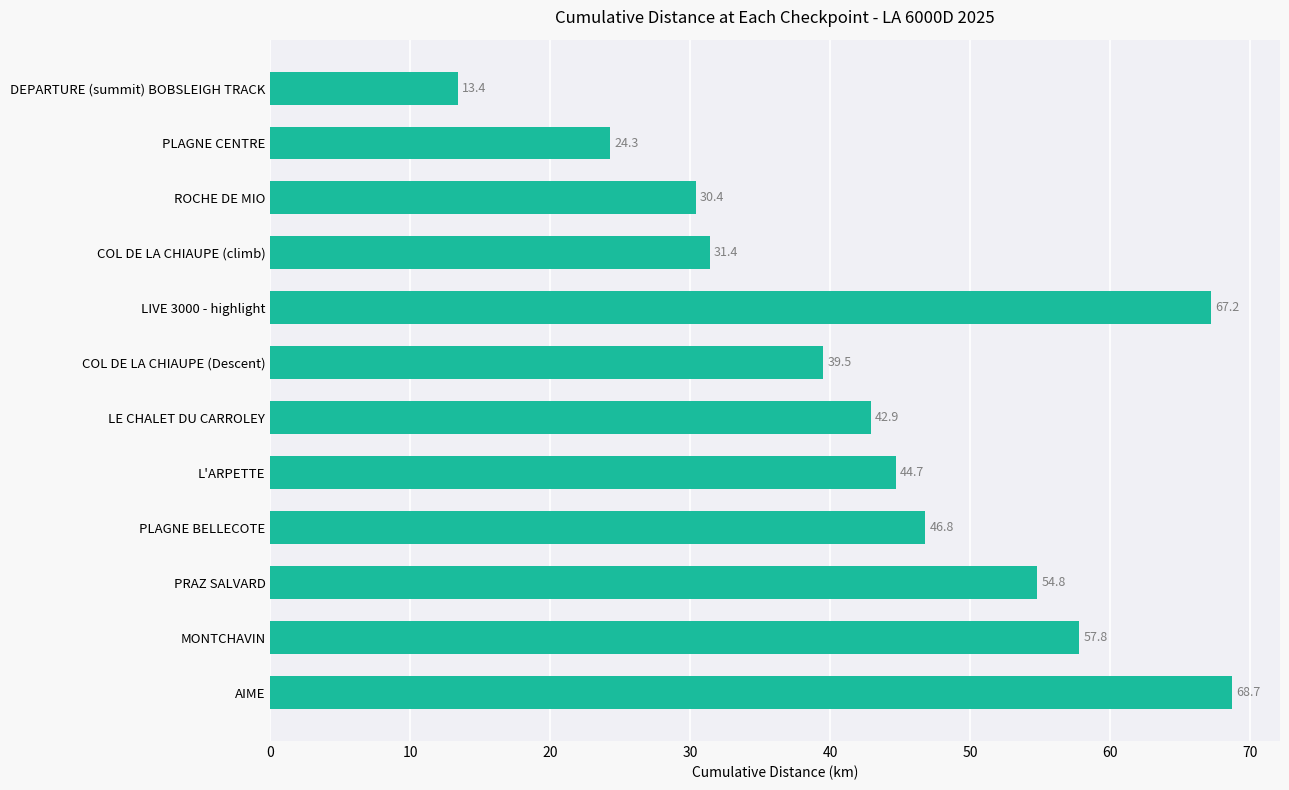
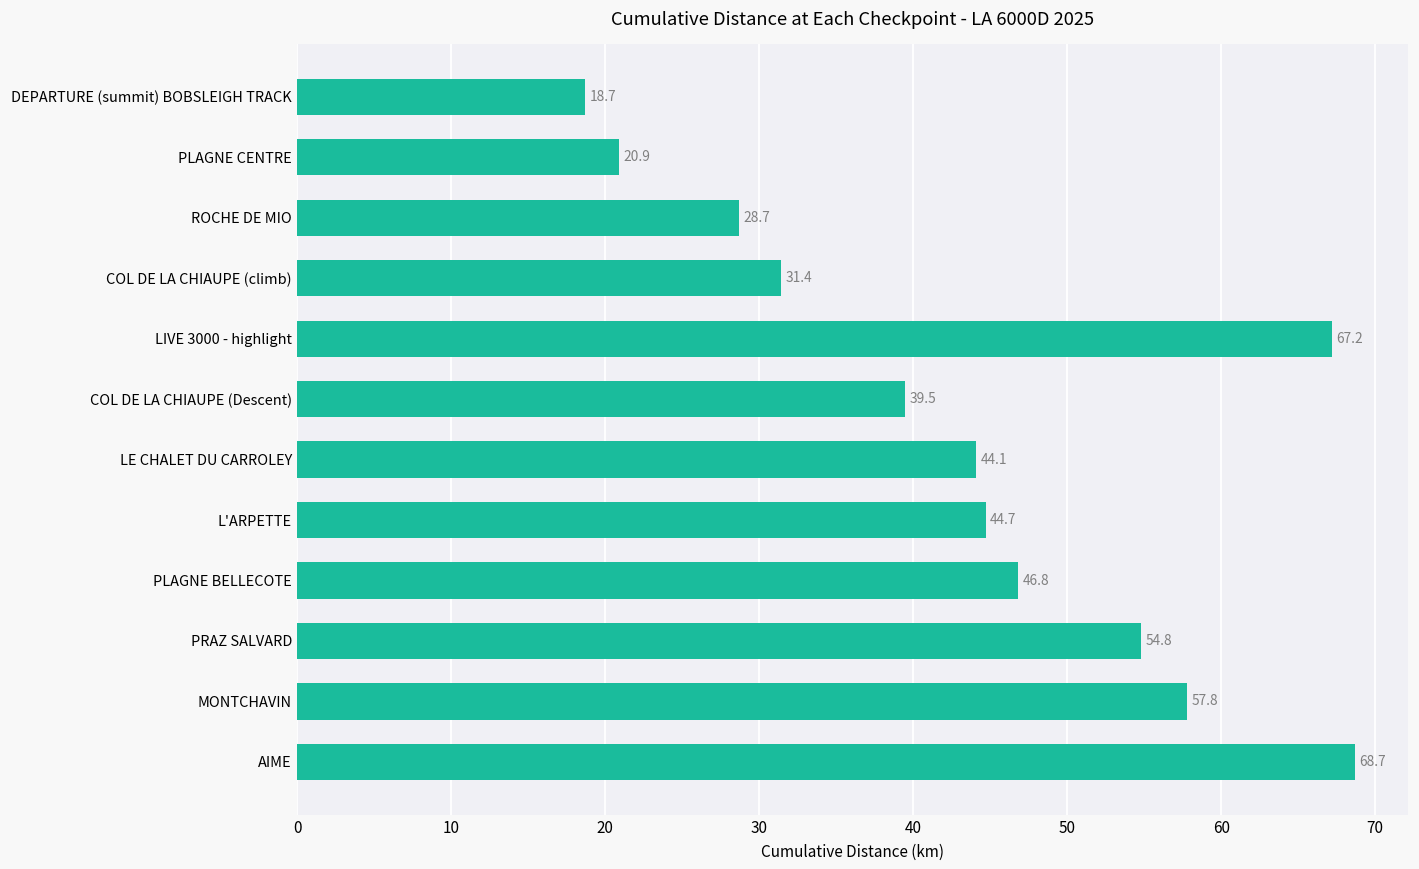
  {
-   "DEPARTURE (summit) BOBSLEIGH TRACK": 13.4,
-   "PLAGNE CENTRE": 24.3,
-   "ROCHE DE MIO": 30.4,
+   "DEPARTURE (summit) BOBSLEIGH TRACK": 18.7,
+   "PLAGNE CENTRE": 20.9,
+   "ROCHE DE MIO": 28.7,
    "COL DE LA CHIAUPE (climb)": 31.4,
    "LIVE 3000 - highlight": 67.2,
    "COL DE LA CHIAUPE (Descent)": 39.5,
-   "LE CHALET DU CARROLEY": 42.9,
+   "LE CHALET DU CARROLEY": 44.1,
    "L'ARPETTE": 44.7,
    "PLAGNE BELLECOTE": 46.8,
    "PRAZ SALVARD": 54.8,
    "MONTCHAVIN": 57.8,
    "AIME": 68.7
  }
